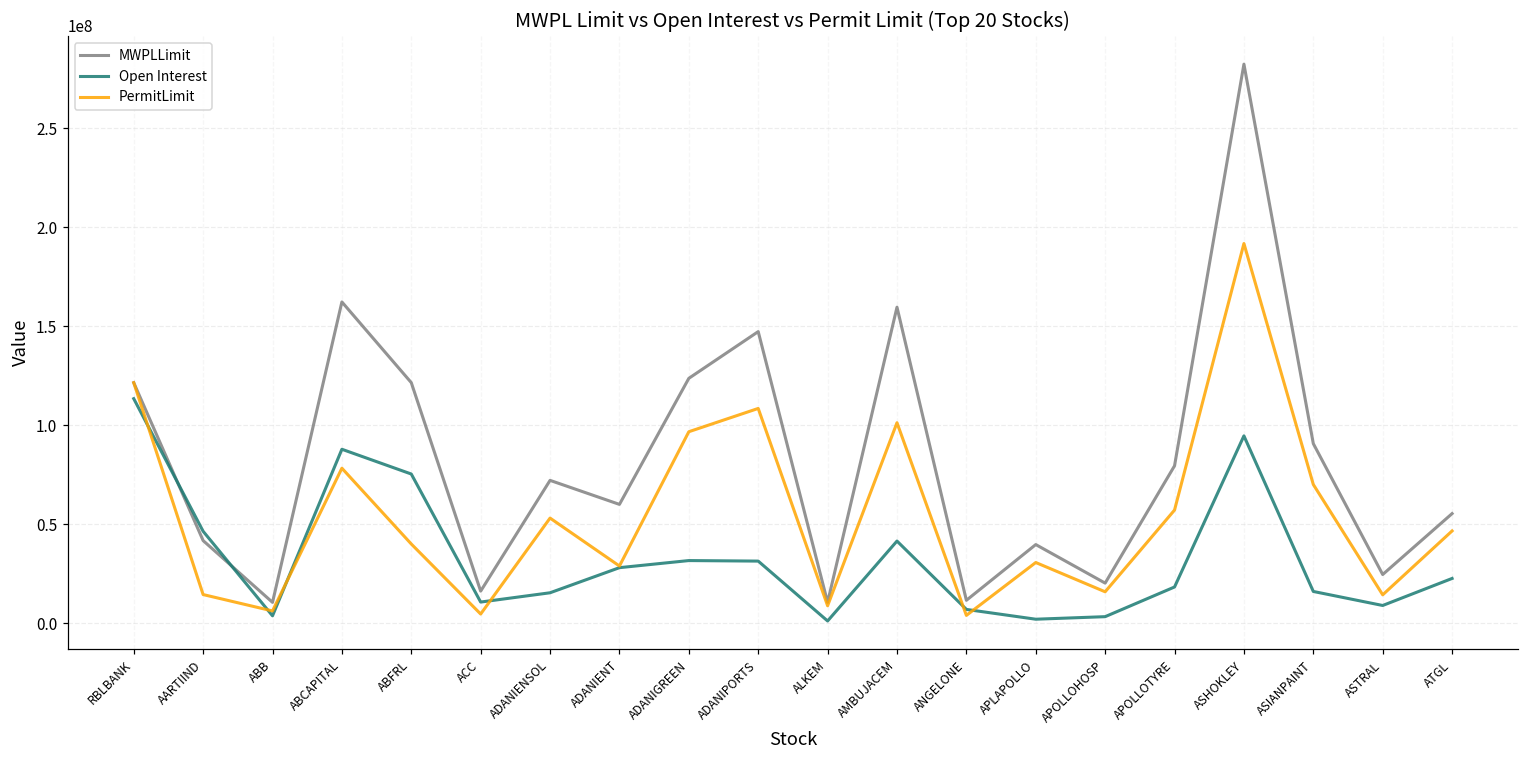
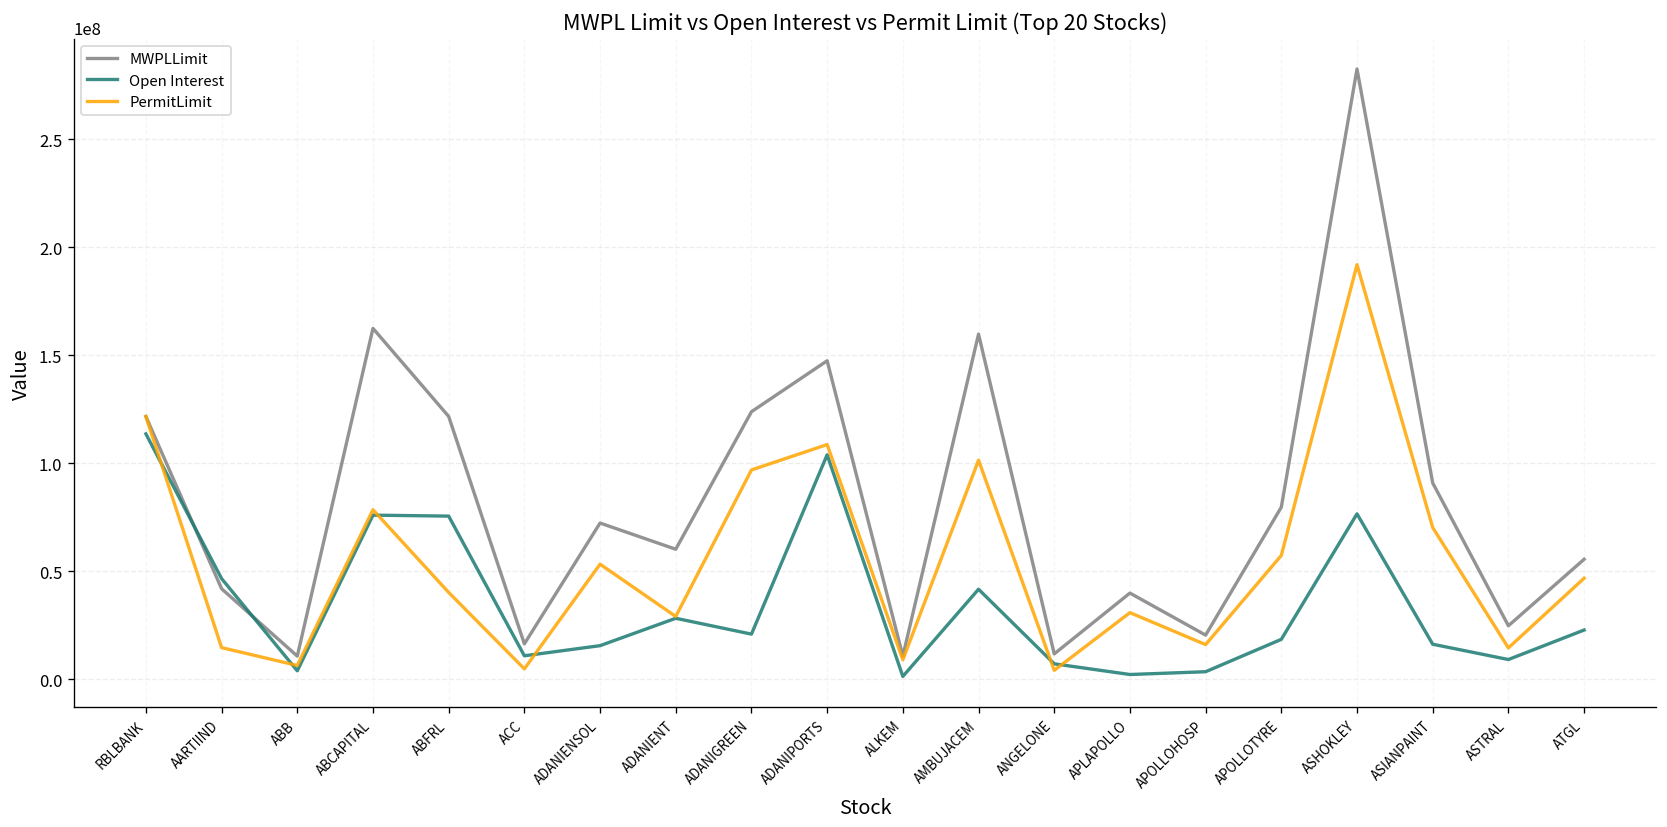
  {
    "MWPLLimit": {
      "AARTIIND": 42000000,
      "ABB": 11000000,
      "ABCAPITAL": 162000000,
      "ABFRL": 122000000,
      "ACC": 16000000,
      "ADANIENSOL": 72000000,
      "ADANIENT": 60000000,
      "ADANIGREEN": 124000000,
      "ADANIPORTS": 147000000,
      "ALKEM": 11000000,
      "AMBUJACEM": 160000000,
      "ANGELONE": 12000000,
      "APLAPOLLO": 40000000,
      "APOLLOHOSP": 20000000,
      "APOLLOTYRE": 80000000,
      "ASHOKLEY": 282000000,
      "ASIANPAINT": 91000000,
      "ASTRAL": 25000000,
      "ATGL": 55000000
    },
    "Open Interest": {
      "RBLBANK": 113000000,
      "AARTIIND": 47000000,
      "ABB": 4000000,
-     "ABCAPITAL": 88000000,
+     "ABCAPITAL": 76000000,
      "ABFRL": 75000000,
      "ACC": 11000000,
      "ADANIENSOL": 15000000,
-     "ADANIGREEN": 32000000,
-     "ADANIPORTS": 31000000,
+     "ADANIGREEN": 21000000,
+     "ADANIPORTS": 104000000,
      "ALKEM": 1000000,
      "AMBUJACEM": 42000000,
      "ANGELONE": 7000000,
      "APLAPOLLO": 2000000,
      "APOLLOHOSP": 3000000,
      "APOLLOTYRE": 18000000,
-     "ASHOKLEY": 95000000,
+     "ASHOKLEY": 76000000,
      "ASIANPAINT": 16000000,
      "ASTRAL": 9000000,
      "ATGL": 23000000
    },
    "PermitLimit": {
      "AARTIIND": 15000000,
      "ABB": 6000000,
      "ABCAPITAL": 78000000,
      "ABFRL": 40000000,
      "ACC": 5000000,
      "ADANIENSOL": 53000000,
      "ADANIGREEN": 97000000,
      "ADANIPORTS": 109000000,
      "ALKEM": 9000000,
      "AMBUJACEM": 101000000,
      "ANGELONE": 4000000,
      "APLAPOLLO": 31000000,
      "APOLLOHOSP": 16000000,
      "APOLLOTYRE": 57000000,
      "ASHOKLEY": 192000000,
      "ASIANPAINT": 70000000,
      "ASTRAL": 14000000,
      "ATGL": 47000000
    }
  }
